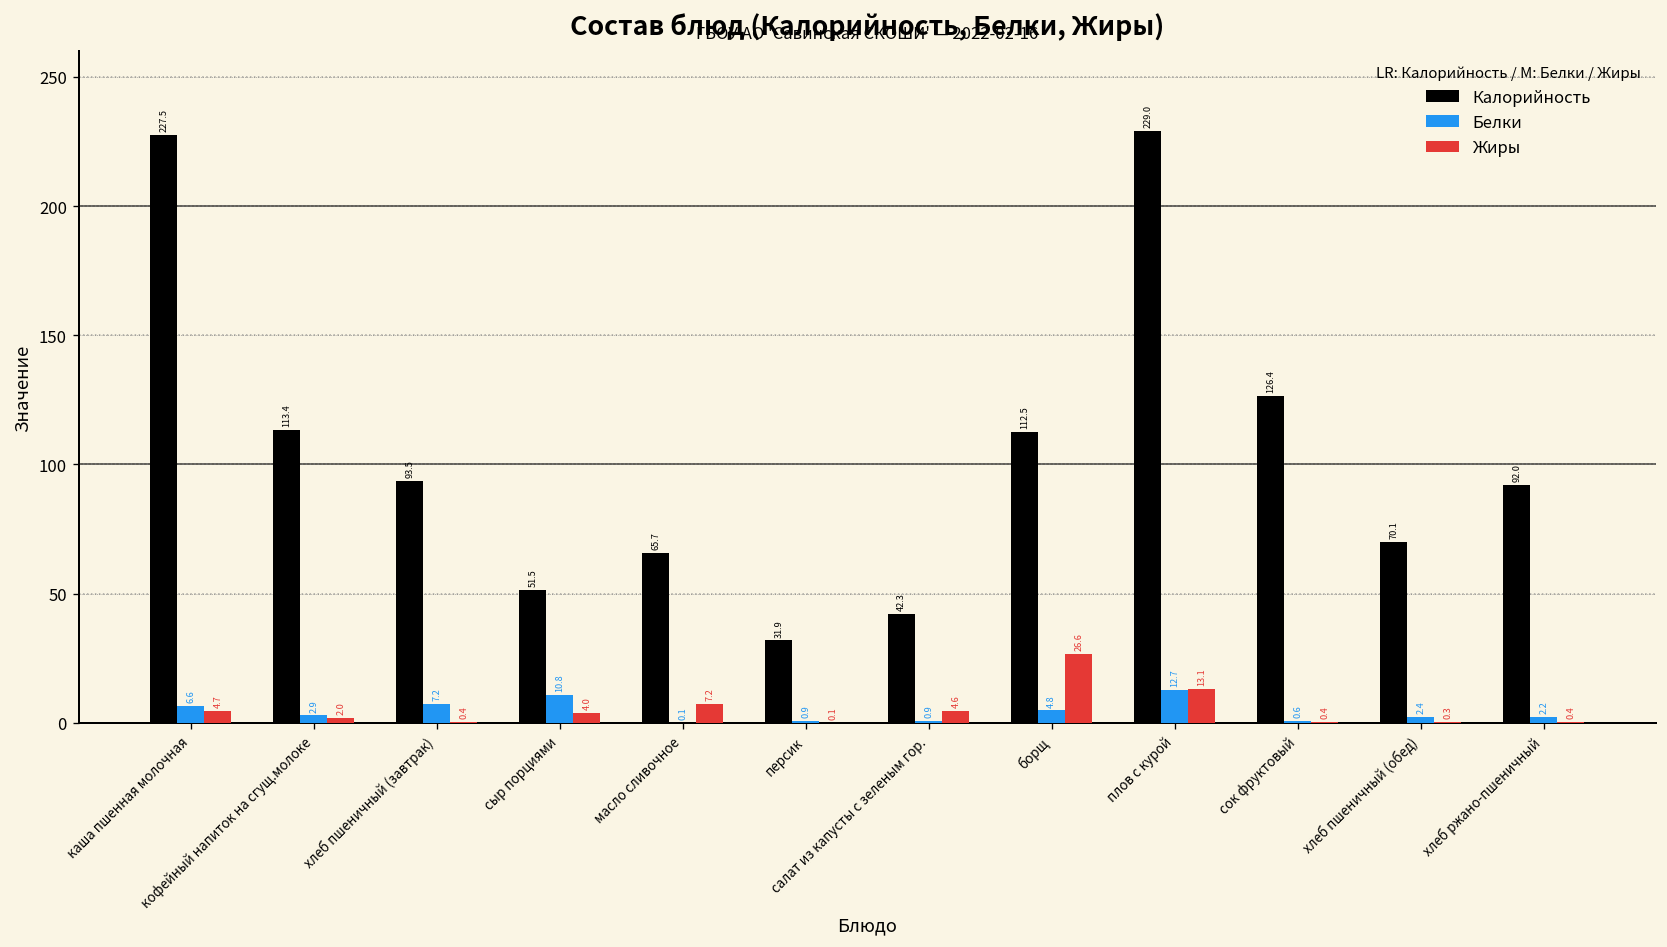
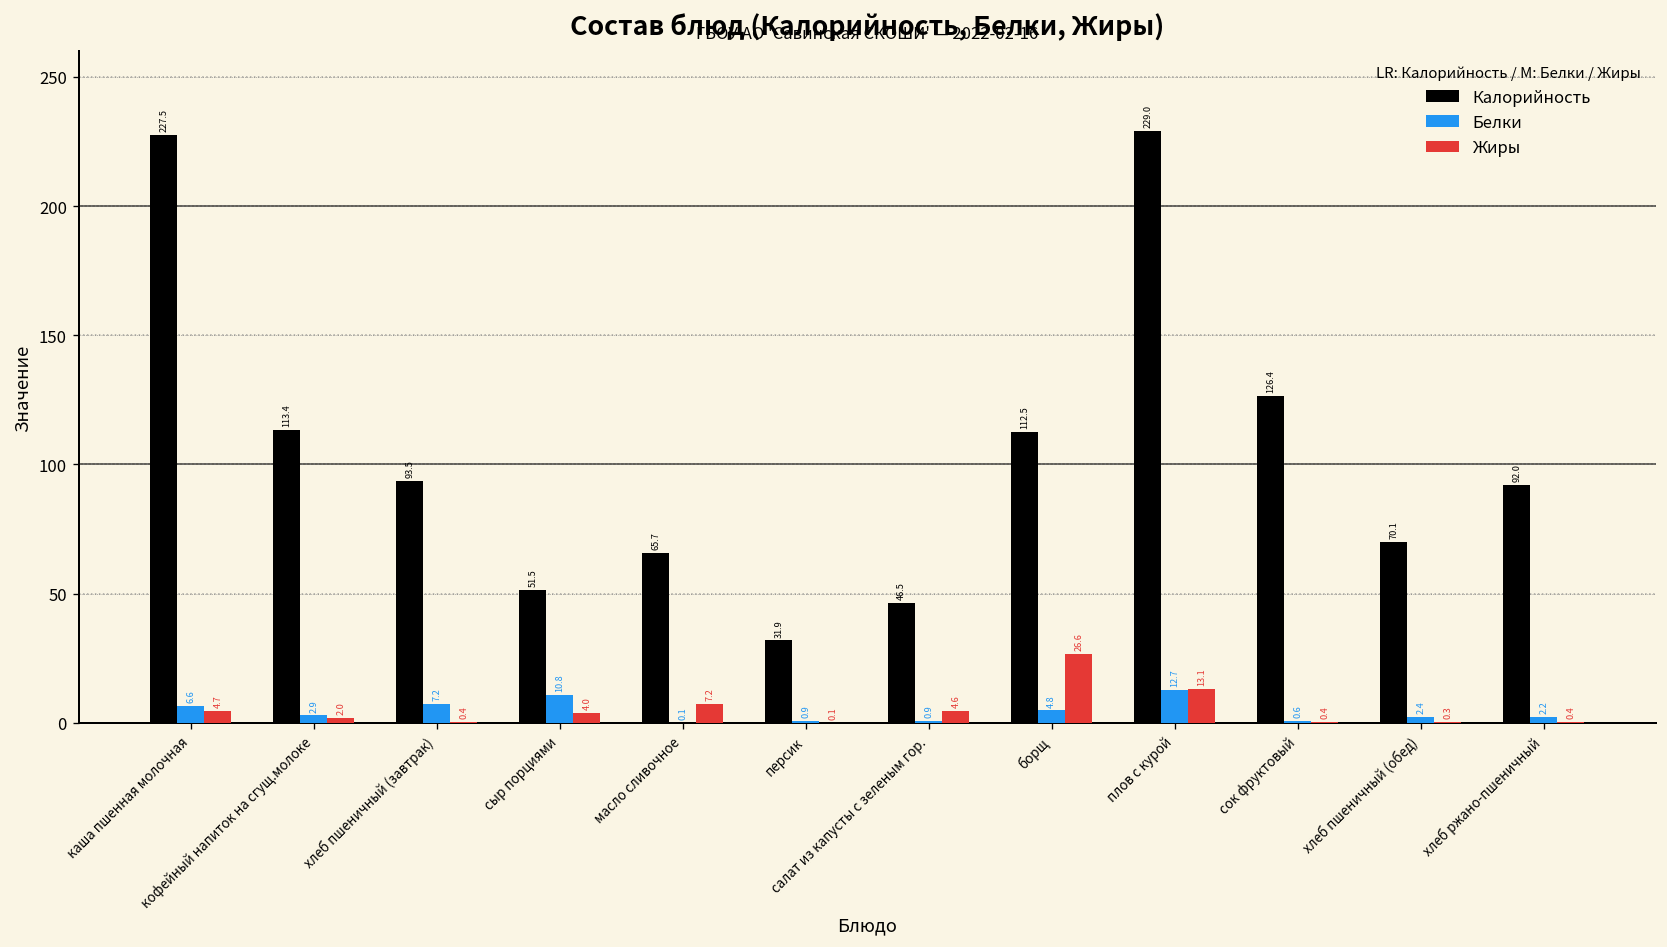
  {
    "Калорийность": {
      "каша пшенная молочная": 227.5,
      "кофейный напиток на сгущ.молоке": 113.4,
      "хлеб пшеничный (завтрак)": 93.5,
      "сыр порциями": 51.5,
      "масло сливочное": 65.7,
      "персик": 31.9,
-     "салат из капусты с зеленым гор.": 42.3,
+     "салат из капусты с зеленым гор.": 46.5,
      "борщ": 112.5,
      "плов с курой": 229.0,
      "сок фруктовый": 126.4,
      "хлеб пшеничный (обед)": 70.1,
      "хлеб ржано-пшеничный": 92.0
    },
    "Белки": {
      "каша пшенная молочная": 6.6,
      "кофейный напиток на сгущ.молоке": 2.9,
      "хлеб пшеничный (завтрак)": 7.2,
      "сыр порциями": 10.8,
      "масло сливочное": 0.1,
      "персик": 0.9,
      "салат из капусты с зеленым гор.": 0.9,
      "борщ": 4.8,
      "плов с курой": 12.7,
      "сок фруктовый": 0.6,
      "хлеб пшеничный (обед)": 2.4,
      "хлеб ржано-пшеничный": 2.2
    },
    "Жиры": {
      "каша пшенная молочная": 4.7,
      "кофейный напиток на сгущ.молоке": 2.0,
      "хлеб пшеничный (завтрак)": 0.4,
      "сыр порциями": 4.0,
      "масло сливочное": 7.2,
      "персик": 0.1,
      "салат из капусты с зеленым гор.": 4.6,
      "борщ": 26.6,
      "плов с курой": 13.1,
      "сок фруктовый": 0.4,
      "хлеб пшеничный (обед)": 0.3,
      "хлеб ржано-пшеничный": 0.4
    }
  }
